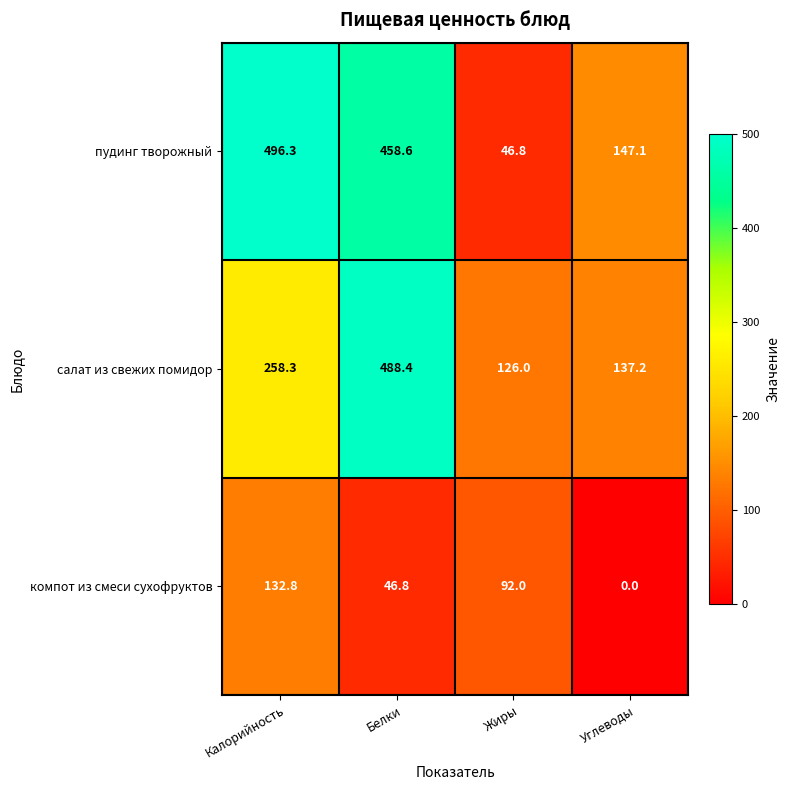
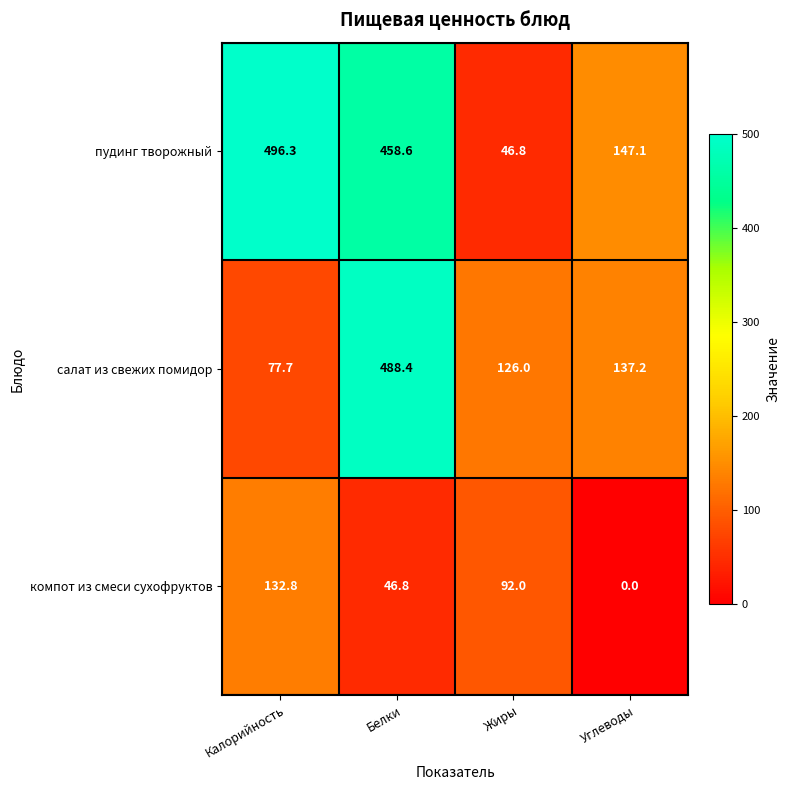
  {
    "пудинг творожный": {
      "Калорийность": 496.3,
      "Белки": 458.6,
      "Жиры": 46.8,
      "Углеводы": 147.1
    },
    "салат из свежих помидор": {
-     "Калорийность": 258.3,
+     "Калорийность": 77.7,
      "Белки": 488.4,
      "Жиры": 126.0,
      "Углеводы": 137.2
    },
    "компот из смеси сухофруктов": {
      "Калорийность": 132.8,
      "Белки": 46.8,
      "Жиры": 92.0,
      "Углеводы": 0.0
    }
  }
